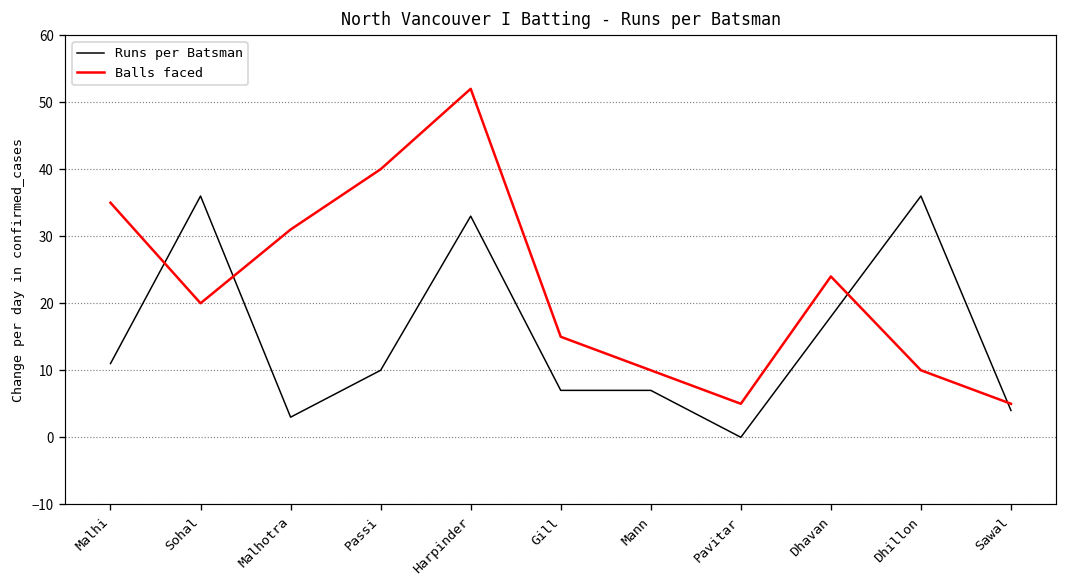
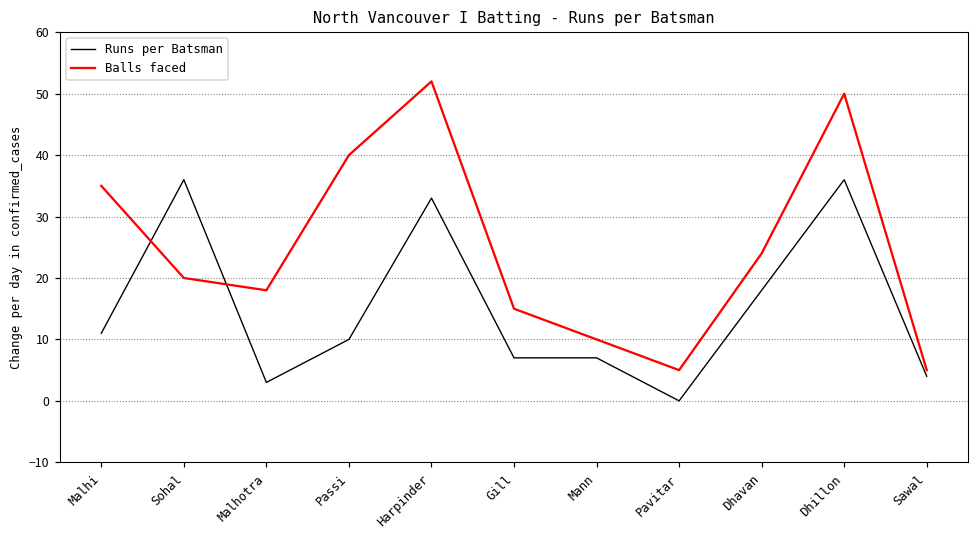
  {
    "Runs per Batsman": {
      "Malhi": 11,
      "Sohal": 36,
      "Malhotra": 3,
      "Passi": 10,
      "Harpinder": 33,
      "Gill": 7,
      "Mann": 7,
      "Pavitar": 0,
      "Dhavan": 18,
      "Dhillon": 36,
      "Sawal": 4
    },
    "Balls faced": {
      "Malhi": 35,
      "Sohal": 20,
-     "Malhotra": 31,
+     "Malhotra": 18,
      "Passi": 40,
      "Harpinder": 52,
      "Gill": 15,
      "Mann": 10,
      "Pavitar": 5,
      "Dhavan": 24,
-     "Dhillon": 10,
+     "Dhillon": 50,
      "Sawal": 5
    }
  }
